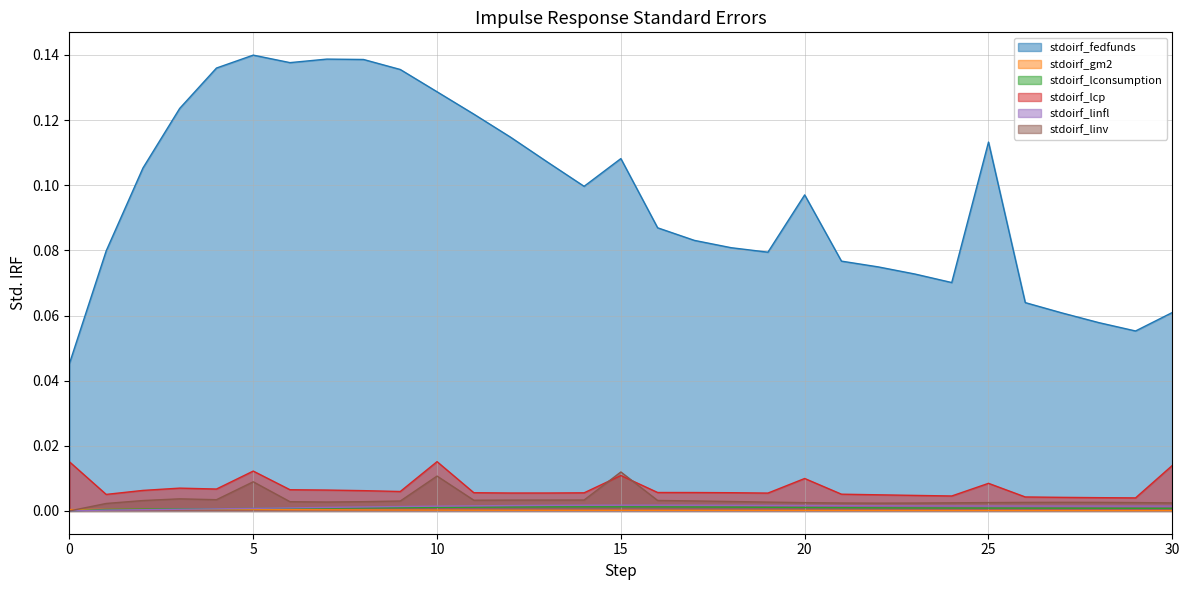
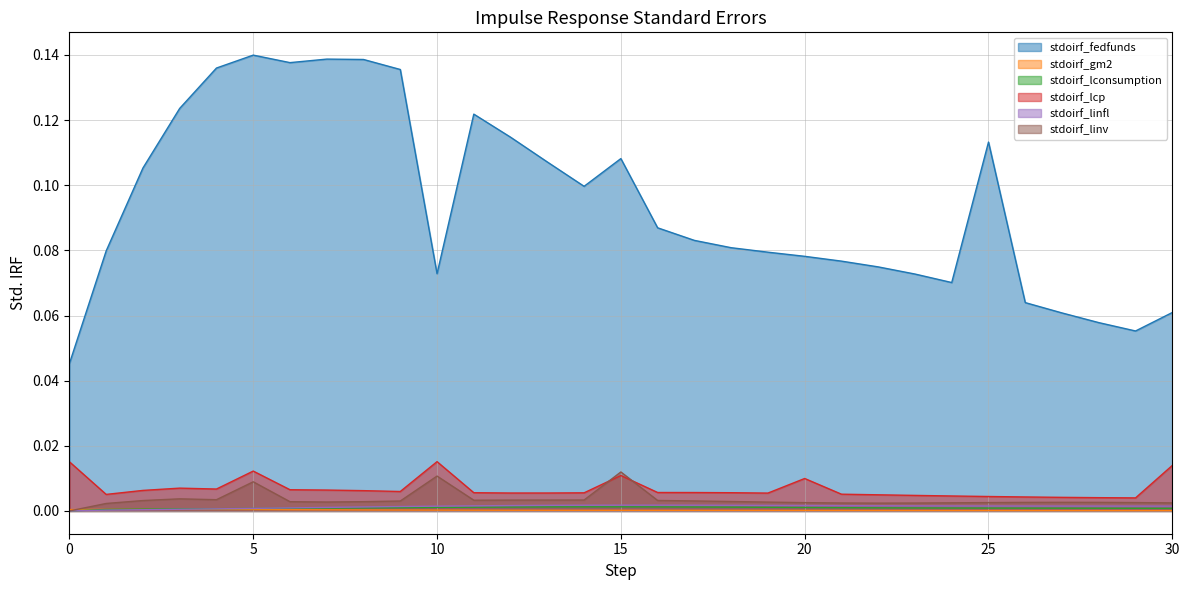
  {
    "stdoirf_fedfunds": {
      "0": 0.045,
      "5": 0.140,
-     "10": 0.129,
+     "10": 0.073,
      "15": 0.108,
-     "20": 0.097,
+     "20": 0.078,
      "25": 0.113,
      "30": 0.061
    },
    "stdoirf_gm2": {
      "10": 0.000,
      "15": 0.000,
      "20": 0.000
    },
    "stdoirf_lcp": {
      "0": 0.015,
      "5": 0.012,
      "10": 0.015,
      "15": 0.011,
      "20": 0.010,
-     "25": 0.008,
+     "25": 0.004,
      "30": 0.014
    },
    "stdoirf_linv": {
      "5": 0.009,
      "10": 0.011,
      "15": 0.012,
      "20": 0.003,
      "25": 0.003,
      "30": 0.002
    }
  }
